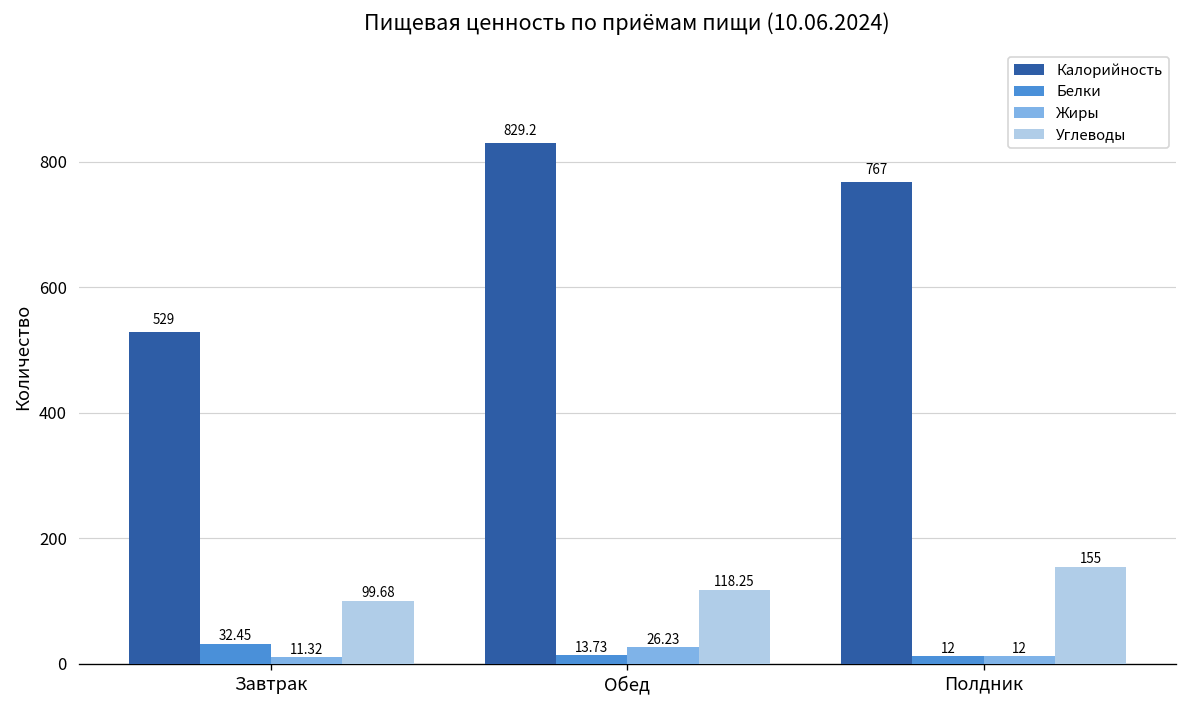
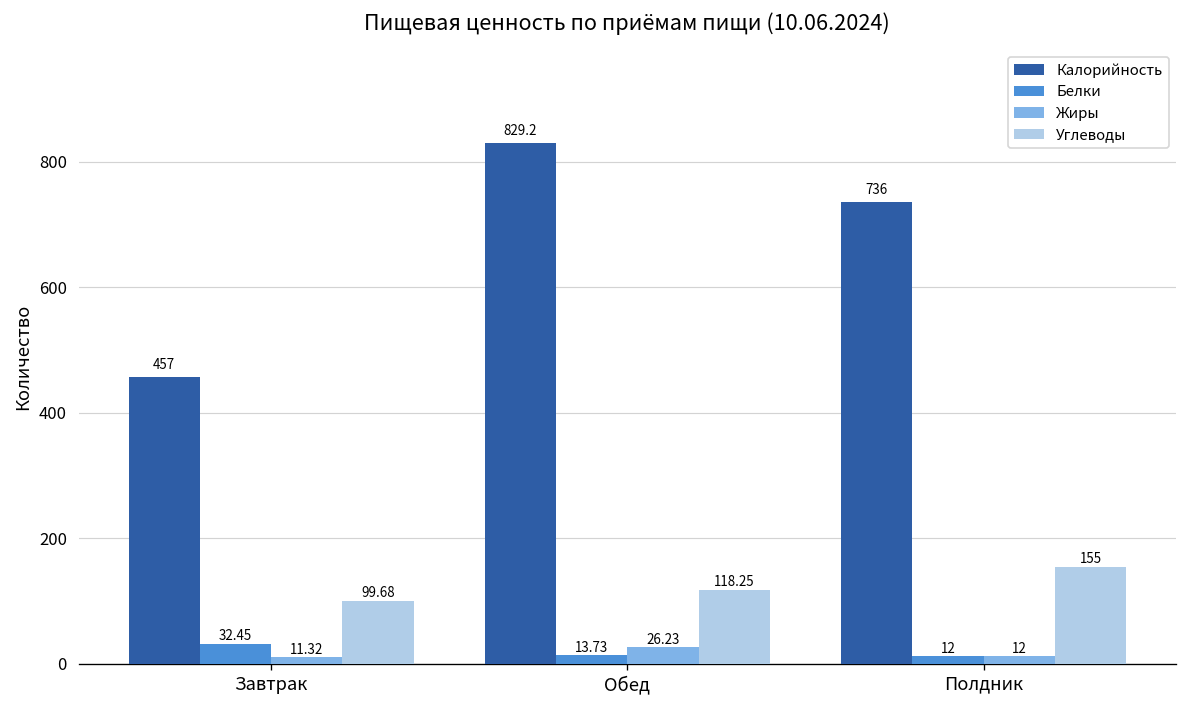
  {
    "Калорийность": {
-     "Завтрак": 529,
+     "Завтрак": 457,
      "Обед": 829.2,
-     "Полдник": 767
+     "Полдник": 736
    },
    "Белки": {
      "Завтрак": 32.45,
      "Обед": 13.73,
      "Полдник": 12
    }
  }
